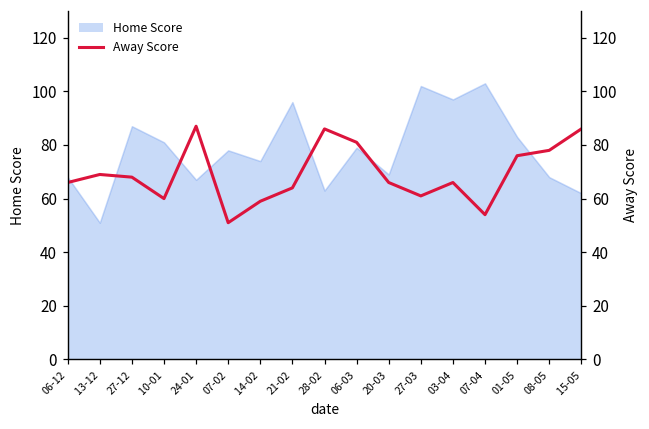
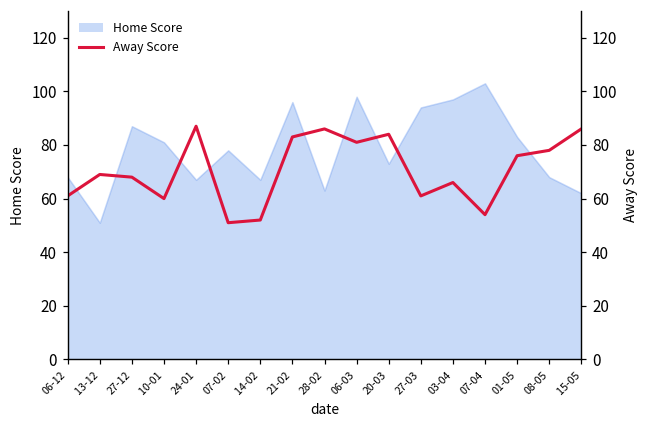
  {
    "Home Score": {
      "06-12": 68,
      "13-12": 51,
      "27-12": 87,
      "10-01": 81,
      "24-01": 67,
      "07-02": 78,
-     "14-02": 74,
+     "14-02": 67,
      "21-02": 96,
      "28-02": 63,
-     "06-03": 79,
-     "20-03": 69,
-     "27-03": 102,
+     "06-03": 98,
+     "20-03": 73,
+     "27-03": 94,
      "03-04": 97,
      "07-04": 103,
      "01-05": 83,
      "08-05": 68,
      "15-05": 62
    },
    "Away Score": {
-     "06-12": 66,
+     "06-12": 61,
      "13-12": 69,
      "27-12": 68,
      "10-01": 60,
      "24-01": 87,
      "07-02": 51,
-     "14-02": 59,
-     "21-02": 64,
+     "14-02": 52,
+     "21-02": 83,
      "28-02": 86,
      "06-03": 81,
-     "20-03": 66,
+     "20-03": 84,
      "27-03": 61,
      "03-04": 66,
      "07-04": 54,
      "01-05": 76,
      "08-05": 78,
      "15-05": 86
    }
  }
